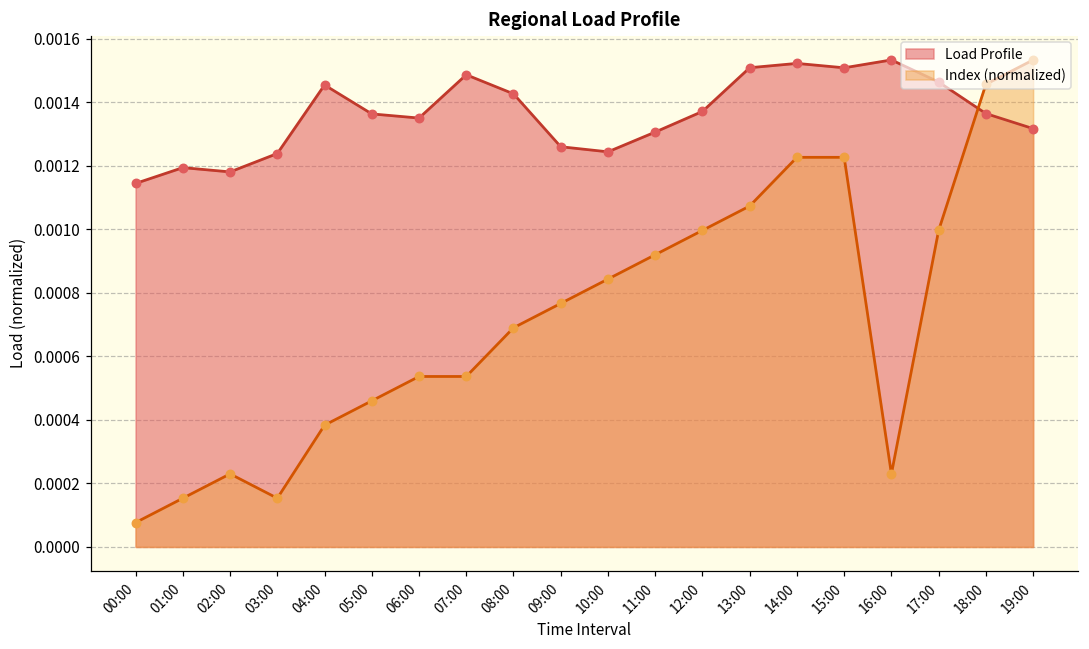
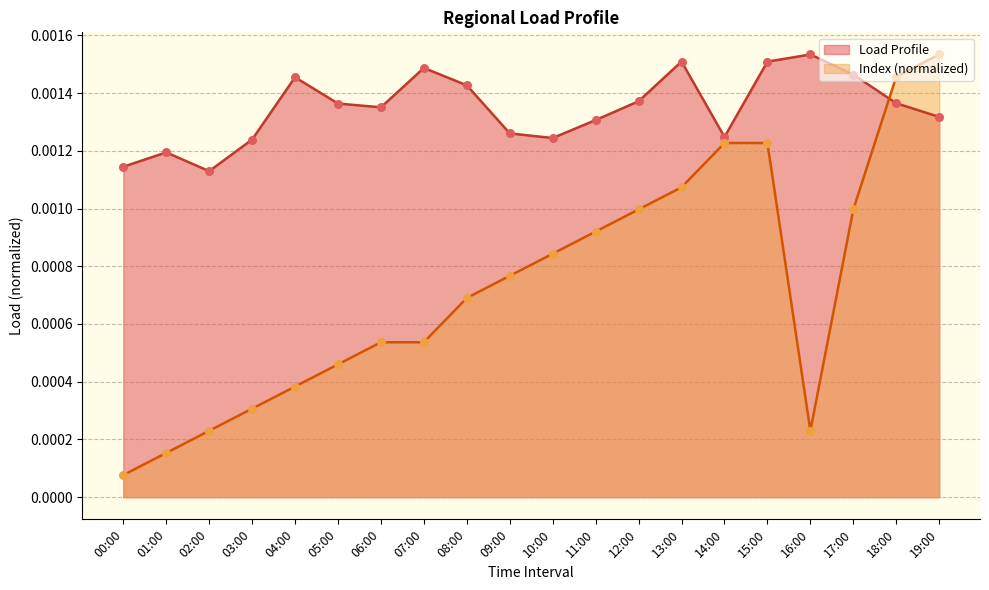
  {
    "Load Profile": {
      "00:00": 0.00114,
      "01:00": 0.00119,
-     "02:00": 0.00118,
+     "02:00": 0.00113,
      "03:00": 0.00124,
      "04:00": 0.00145,
      "05:00": 0.00136,
      "06:00": 0.00135,
      "07:00": 0.00149,
      "08:00": 0.00143,
      "09:00": 0.00126,
      "10:00": 0.00124,
      "11:00": 0.00131,
      "12:00": 0.00137,
      "13:00": 0.00151,
-     "14:00": 0.00152,
+     "14:00": 0.00125,
      "15:00": 0.00151,
      "16:00": 0.00153,
      "18:00": 0.00136,
      "19:00": 0.00132
    },
    "Index (normalized)": {
      "00:00": 0.00008,
      "01:00": 0.00015,
      "02:00": 0.00023,
-     "03:00": 0.00015,
+     "03:00": 0.00031,
      "04:00": 0.00038,
      "05:00": 0.00046,
      "06:00": 0.00054,
      "07:00": 0.00054,
      "08:00": 0.00069,
      "09:00": 0.00077,
      "10:00": 0.00084,
      "11:00": 0.00092,
      "12:00": 0.00100,
      "13:00": 0.00107,
      "14:00": 0.00123,
      "15:00": 0.00123,
      "16:00": 0.00023,
      "17:00": 0.00100
    }
  }
